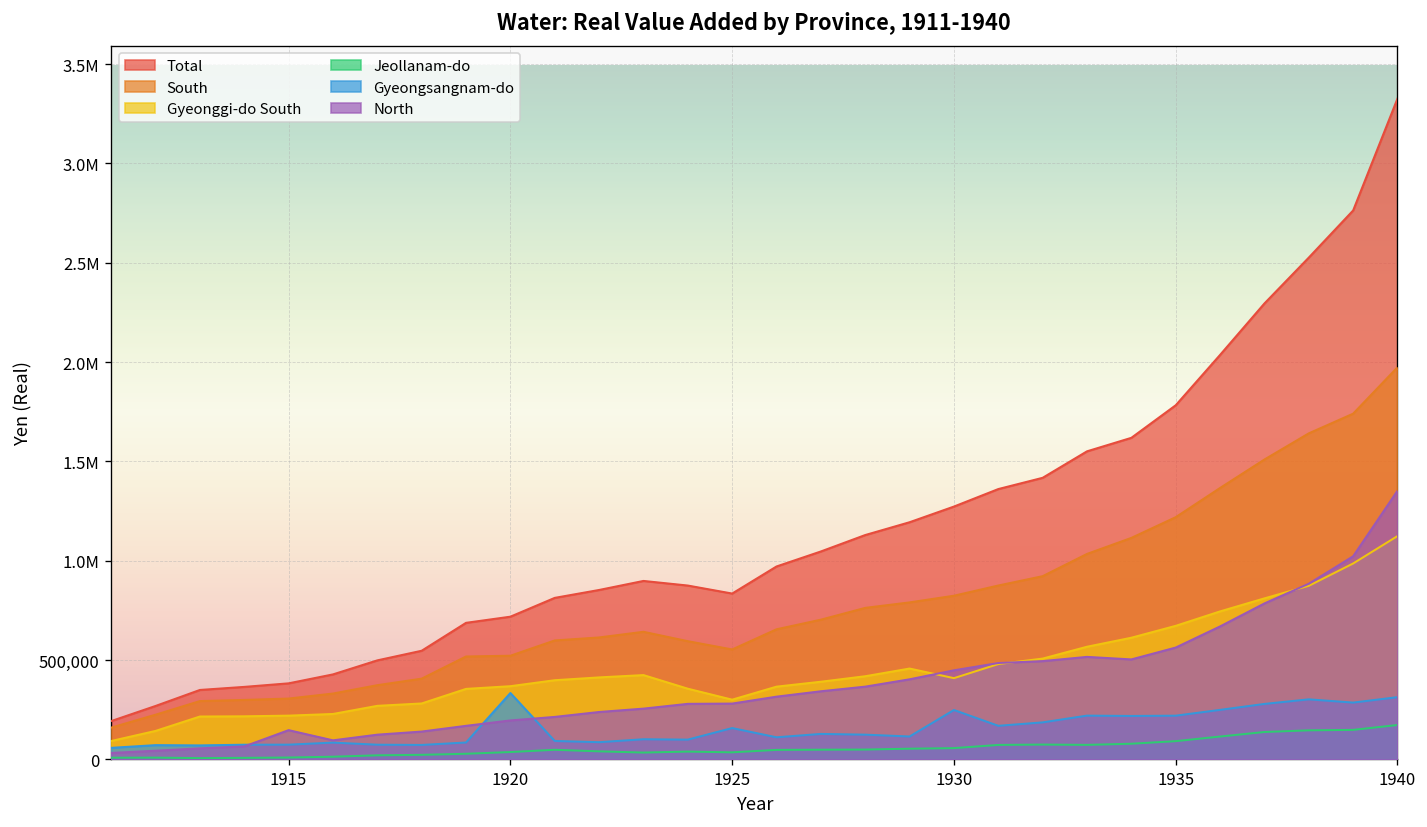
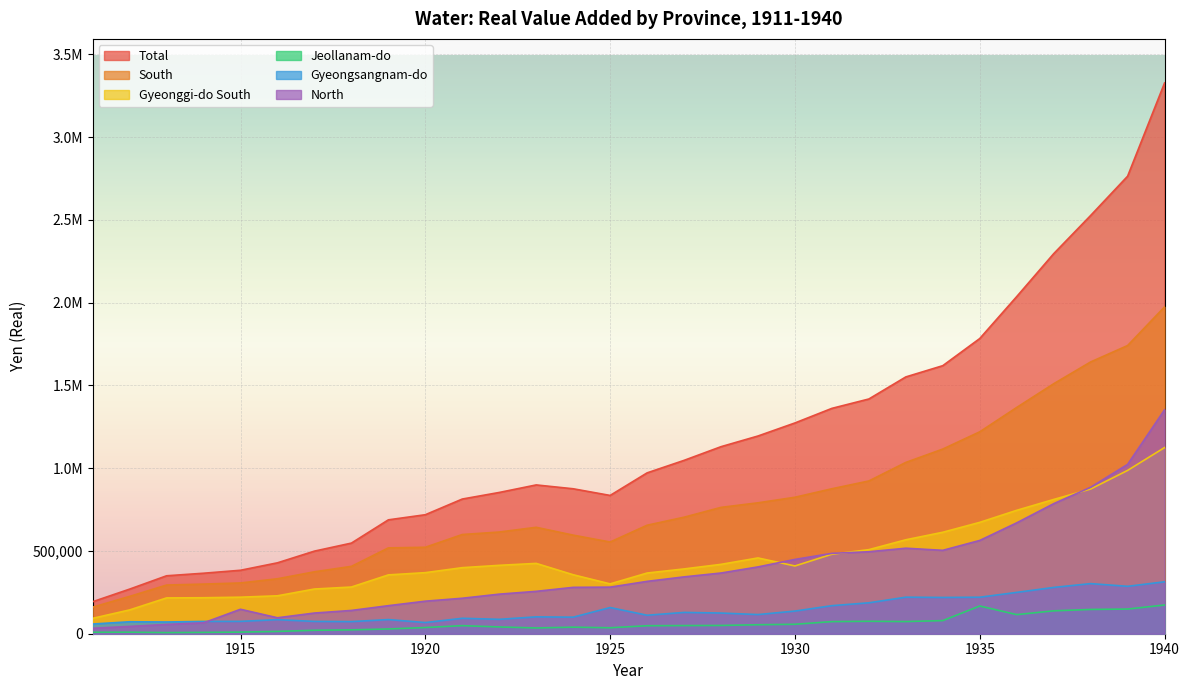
  {
    "Gyeonggi-do South": {
      "1915": "220,000",
      "1920": "370,000",
      "1925": "300,000",
      "1930": "410,000",
      "1935": "670,000",
      "1940": "1,120,000"
    },
    "Jeollanam-do": {
      "1915": "10,000",
      "1920": "40,000",
      "1925": "40,000",
      "1930": "60,000",
-     "1935": "90,000",
+     "1935": "170,000",
      "1940": "170,000"
    },
    "Gyeongsangnam-do": {
      "1915": "70,000",
-     "1920": "330,000",
+     "1920": "70,000",
      "1925": "160,000",
-     "1930": "250,000",
+     "1930": "140,000",
      "1935": "220,000",
      "1940": "310,000"
    },
    "North": {
      "1915": "150,000",
      "1920": "200,000",
      "1925": "280,000",
      "1930": "450,000",
      "1935": "560,000",
      "1940": "1,350,000"
    }
  }
